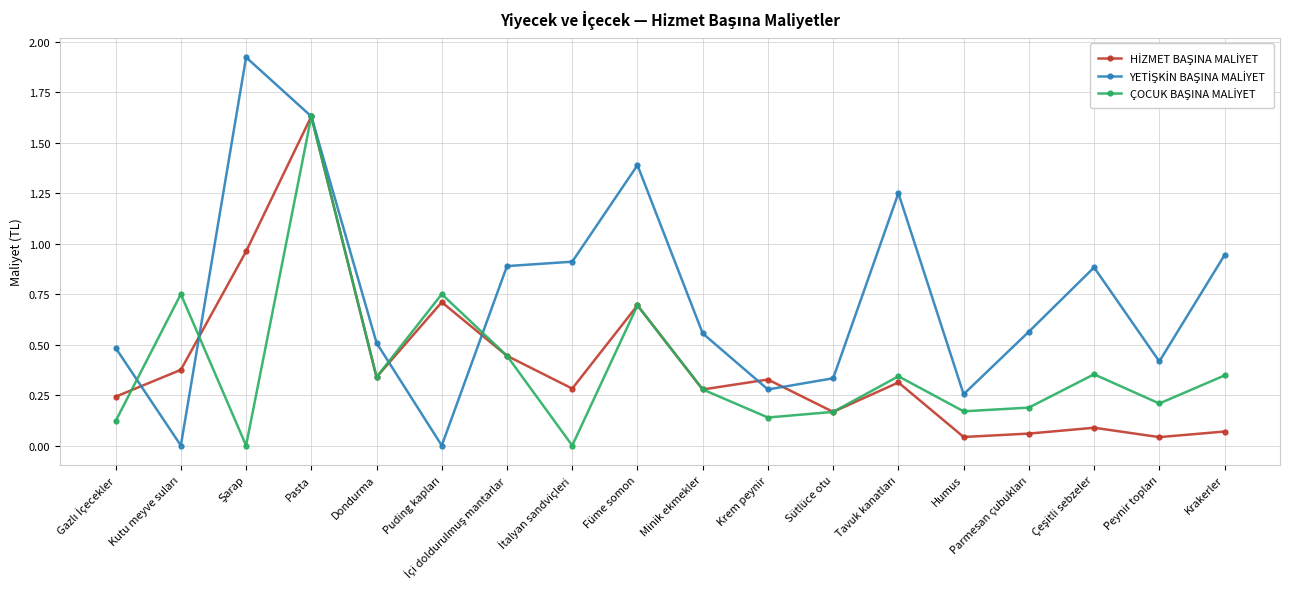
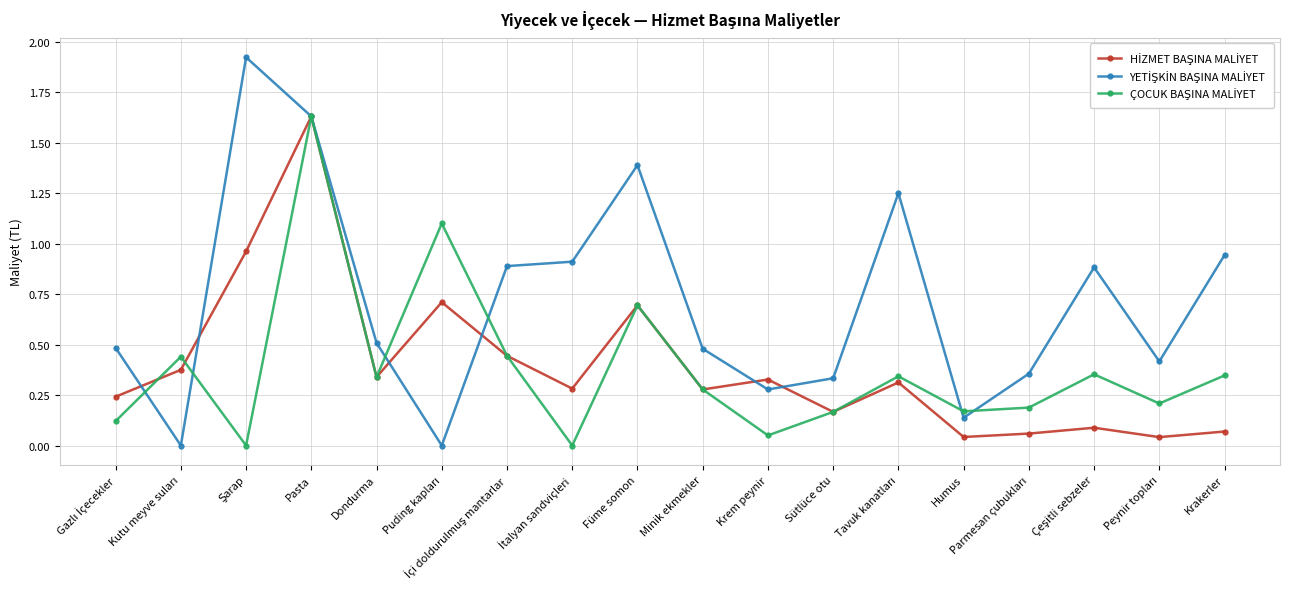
  {
    "HİZMET BAŞINA MALİYET": {
      "Gazlı İçecekler": 0.24,
      "Kutu meyve suları": 0.38,
      "Şarap": 0.96,
      "Puding kapları": 0.71,
      "İtalyan sandviçleri": 0.28,
      "Krem peynir": 0.33,
      "Tavuk kanatları": 0.31,
      "Humus": 0.04,
      "Parmesan çubukları": 0.06,
      "Çeşitli sebzeler": 0.09,
      "Peynir topları": 0.04,
      "Krakerler": 0.07
    },
    "YETİŞKİN BAŞINA MALİYET": {
      "Gazlı İçecekler": 0.48,
      "Kutu meyve suları": 0.00,
      "Şarap": 1.92,
      "Dondurma": 0.51,
      "Puding kapları": 0.00,
      "İçi doldurulmuş mantarlar": 0.89,
      "İtalyan sandviçleri": 0.91,
      "Füme somon": 1.39,
-     "Minik ekmekler": 0.56,
+     "Minik ekmekler": 0.48,
      "Krem peynir": 0.28,
      "Sütlüce otu": 0.33,
      "Tavuk kanatları": 1.25,
-     "Humus": 0.25,
-     "Parmesan çubukları": 0.56,
+     "Humus": 0.14,
+     "Parmesan çubukları": 0.36,
      "Çeşitli sebzeler": 0.88,
      "Peynir topları": 0.42,
      "Krakerler": 0.94
    },
    "ÇOCUK BAŞINA MALİYET": {
      "Gazlı İçecekler": 0.12,
-     "Kutu meyve suları": 0.75,
+     "Kutu meyve suları": 0.44,
      "Şarap": 0.00,
-     "Puding kapları": 0.75,
+     "Puding kapları": 1.10,
      "İtalyan sandviçleri": 0.00,
-     "Krem peynir": 0.14,
+     "Krem peynir": 0.05,
      "Tavuk kanatları": 0.34,
      "Humus": 0.17,
      "Parmesan çubukları": 0.19,
      "Çeşitli sebzeler": 0.35,
      "Peynir topları": 0.21,
      "Krakerler": 0.35
    }
  }
